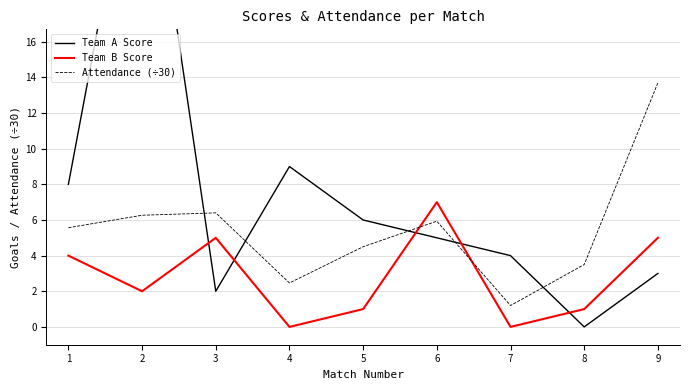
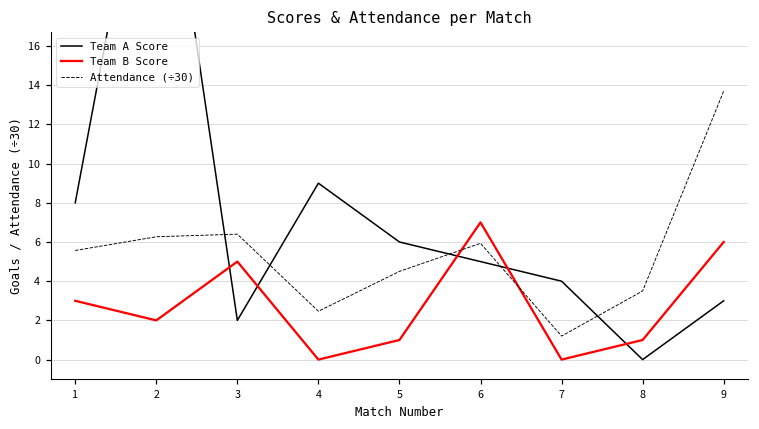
  {
    "Team B Score": {
-     "1": 4,
+     "1": 3,
      "2": 2,
      "3": 5,
      "4": 0,
      "5": 1,
      "6": 7,
      "7": 0,
      "8": 1,
-     "9": 5
+     "9": 6
    }
  }
